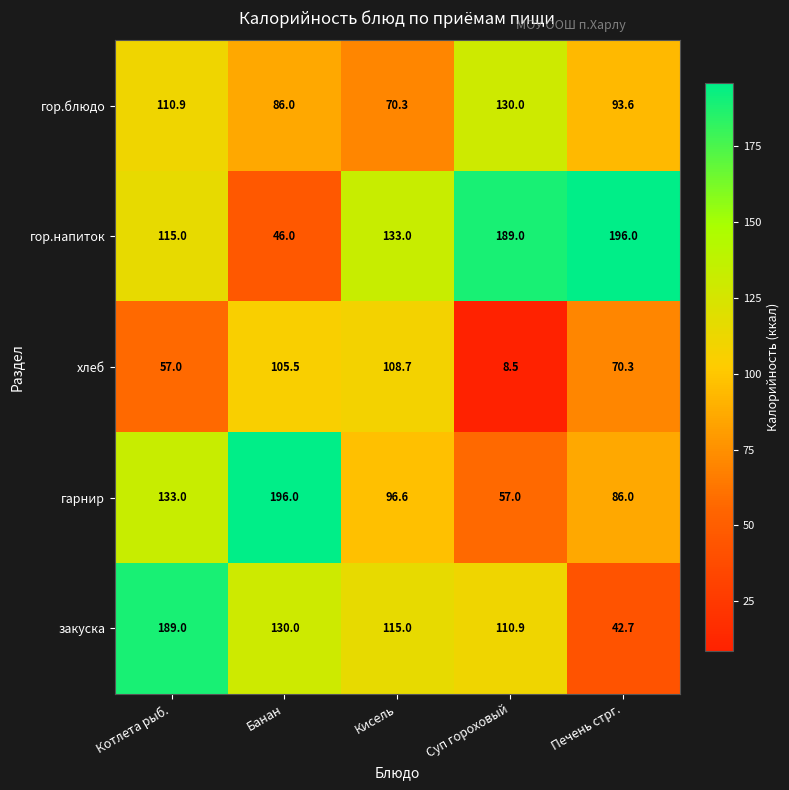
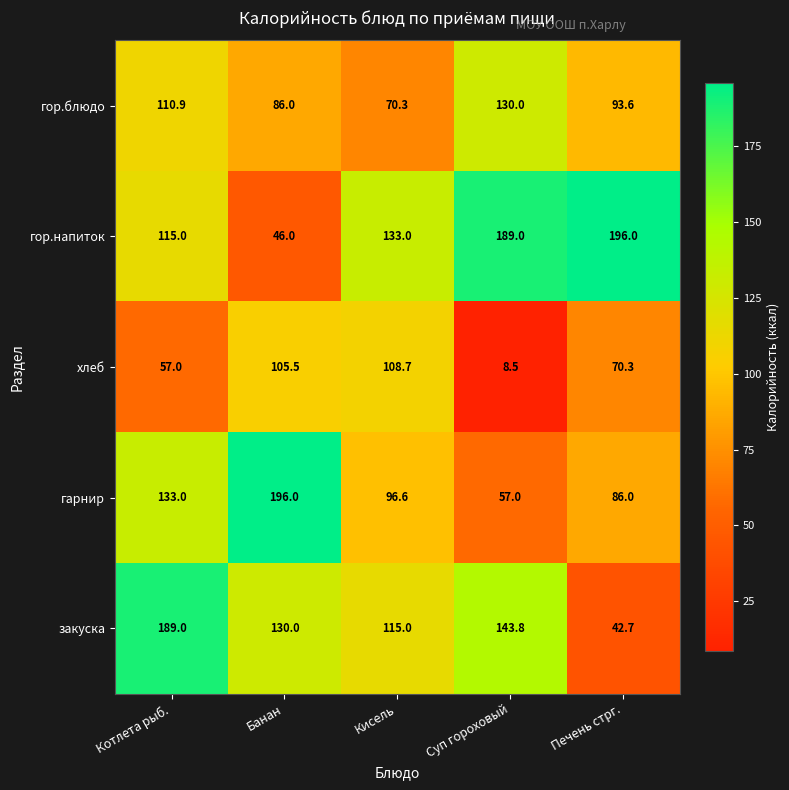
  {
    "гор.блюдо": {
      "Котлета рыб.": 110.9,
      "Банан": 86.0,
      "Кисель": 70.3,
      "Суп гороховый": 130.0,
      "Печень стрг.": 93.6
    },
    "гор.напиток": {
      "Котлета рыб.": 115.0,
      "Банан": 46.0,
      "Кисель": 133.0,
      "Суп гороховый": 189.0,
      "Печень стрг.": 196.0
    },
    "хлеб": {
      "Котлета рыб.": 57.0,
      "Банан": 105.5,
      "Кисель": 108.7,
      "Суп гороховый": 8.5,
      "Печень стрг.": 70.3
    },
    "гарнир": {
      "Котлета рыб.": 133.0,
      "Банан": 196.0,
      "Кисель": 96.6,
      "Суп гороховый": 57.0,
      "Печень стрг.": 86.0
    },
    "закуска": {
      "Котлета рыб.": 189.0,
      "Банан": 130.0,
      "Кисель": 115.0,
-     "Суп гороховый": 110.9,
+     "Суп гороховый": 143.8,
      "Печень стрг.": 42.7
    }
  }
